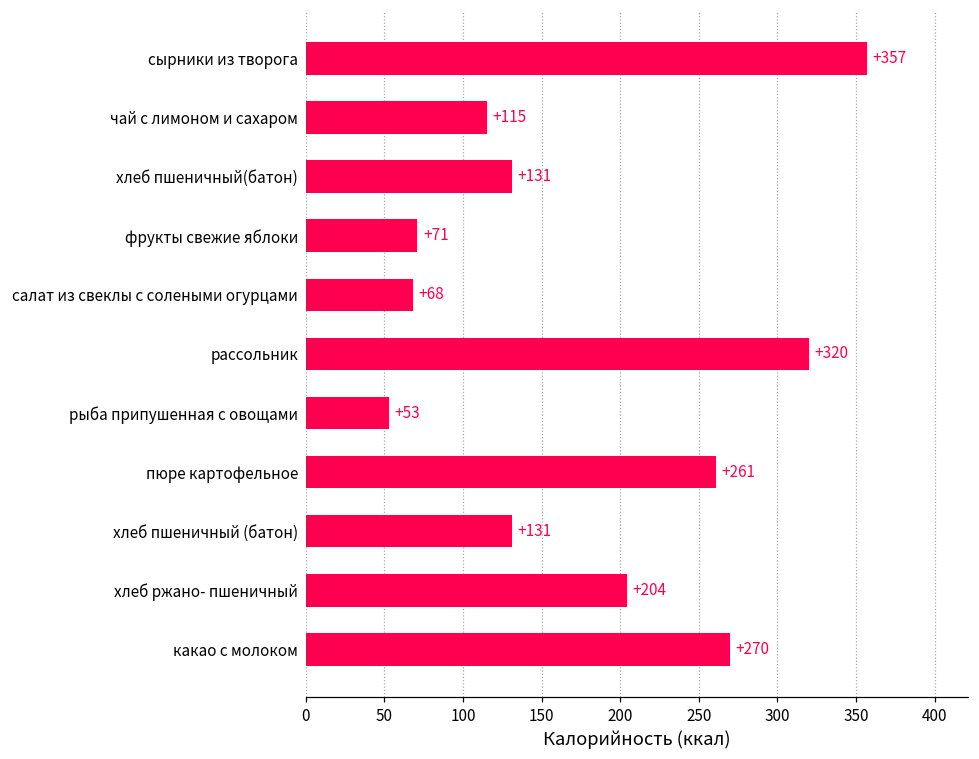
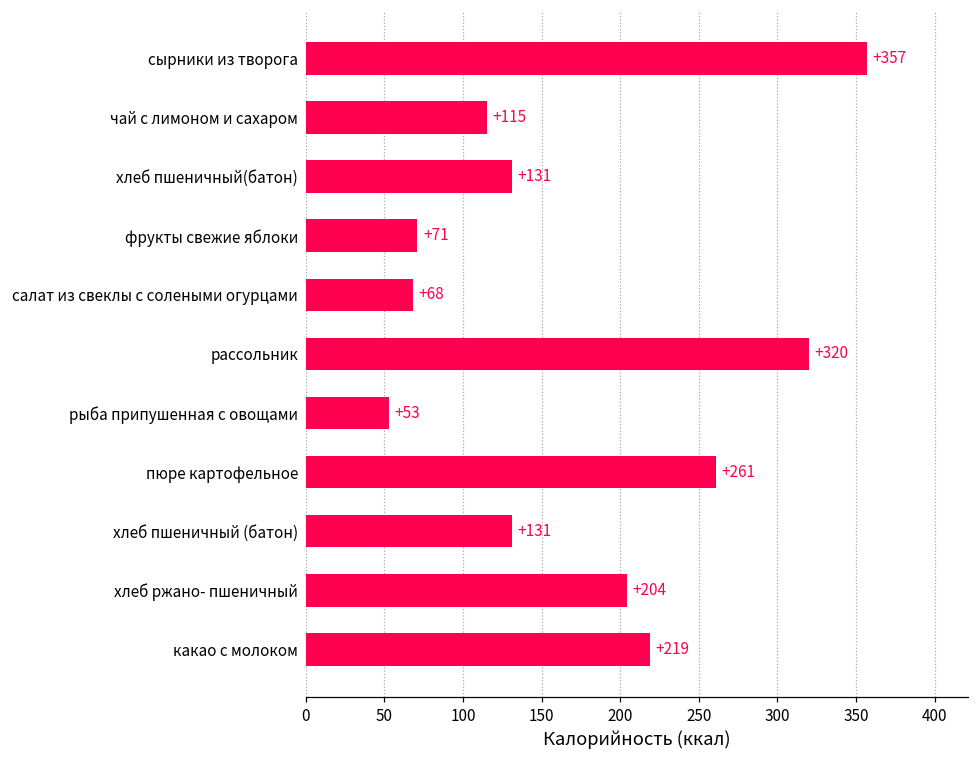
  {
    "сырники из творога": "+357",
    "чай с лимоном и сахаром": "+115",
    "хлеб пшеничный(батон)": "+131",
    "фрукты свежие яблоки": "+71",
    "салат из свеклы с солеными огурцами": "+68",
    "рассольник": "+320",
    "рыба припушенная с овощами": "+53",
    "пюре картофельное": "+261",
    "хлеб пшеничный (батон)": "+131",
    "хлеб ржано- пшеничный": "+204",
-   "какао с молоком": "+270"
+   "какао с молоком": "+219"
  }
